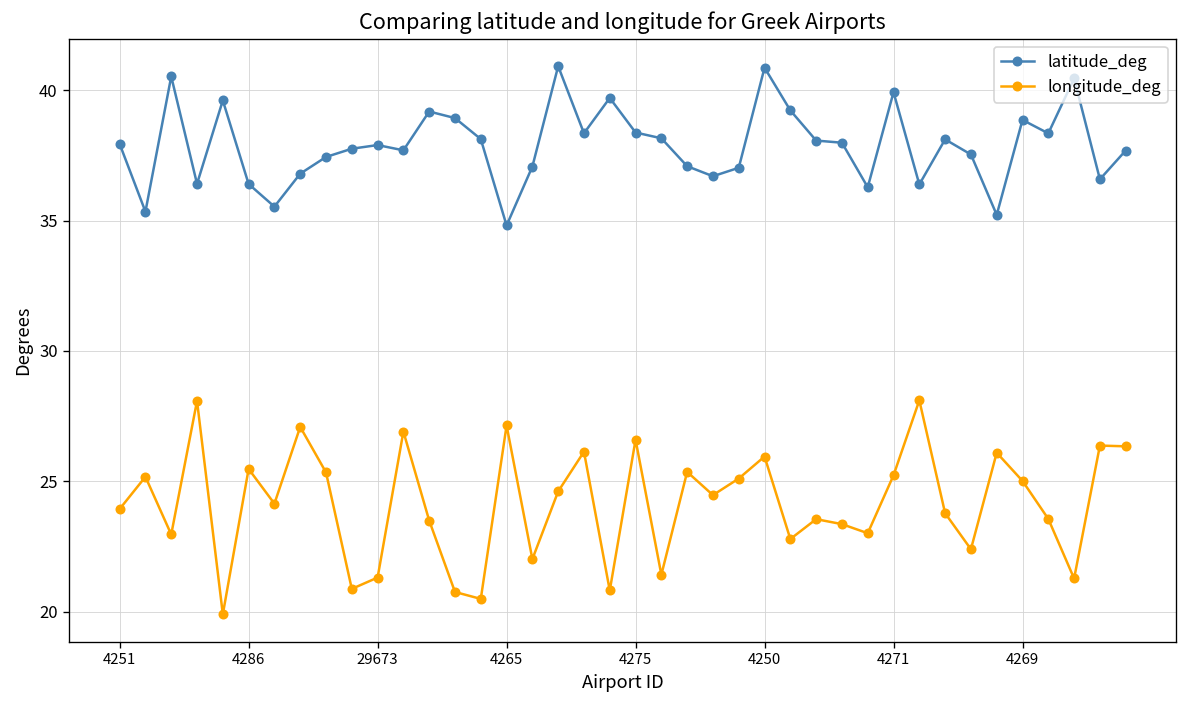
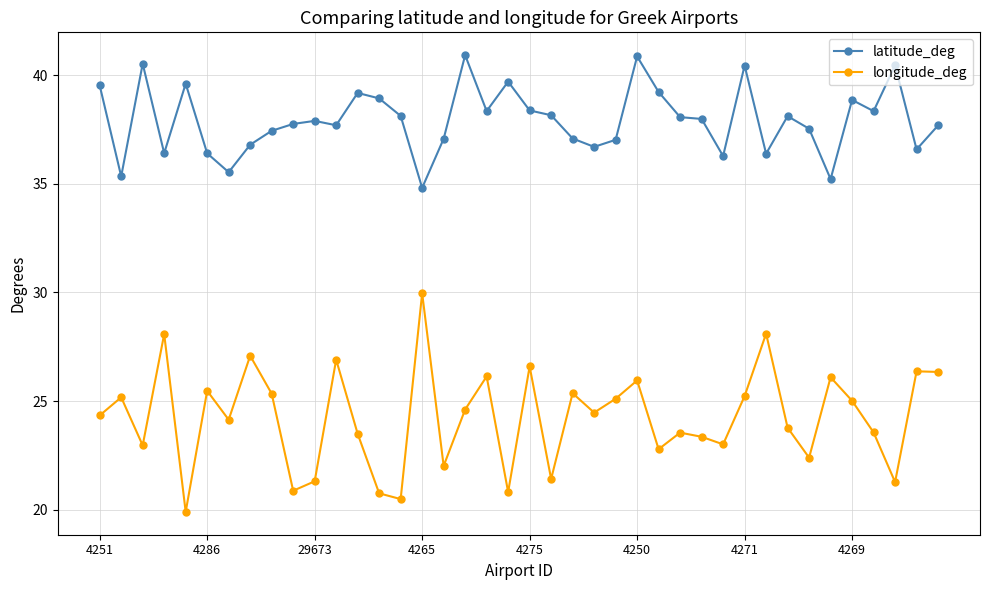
  {
    "latitude_deg": {
-     "4251": 37.9,
+     "4251": 39.5,
      "4286": 36.4,
      "29673": 37.9,
      "4265": 34.8,
      "4275": 38.4,
      "4250": 40.9,
-     "4271": 39.9,
+     "4271": 40.4,
      "4269": 38.9
    },
    "longitude_deg": {
-     "4251": 23.9,
+     "4251": 24.3,
      "4286": 25.5,
      "29673": 21.3,
-     "4265": 27.1,
+     "4265": 30.0,
      "4275": 26.6,
      "4250": 26.0,
      "4271": 25.2,
      "4269": 25.0
    }
  }
